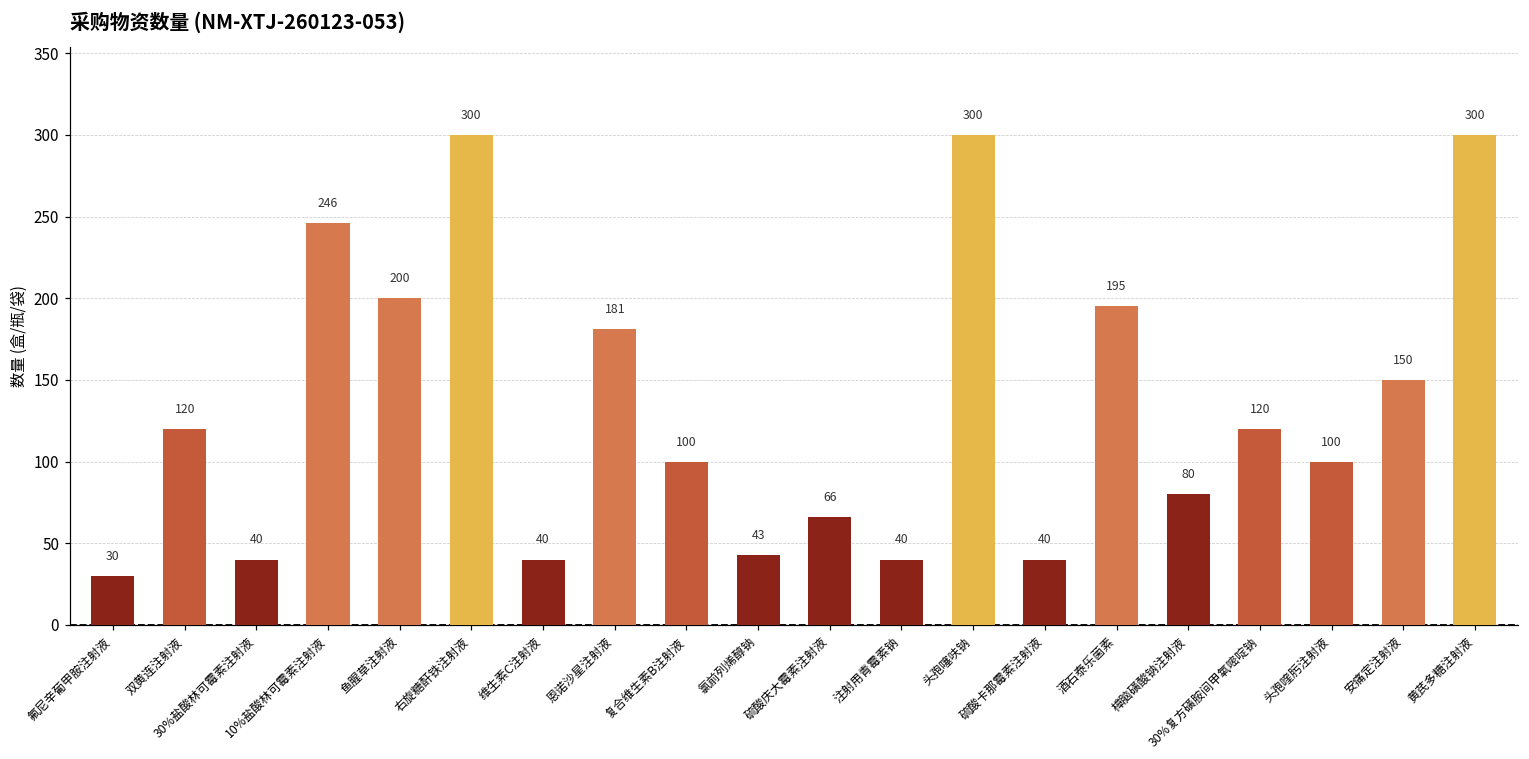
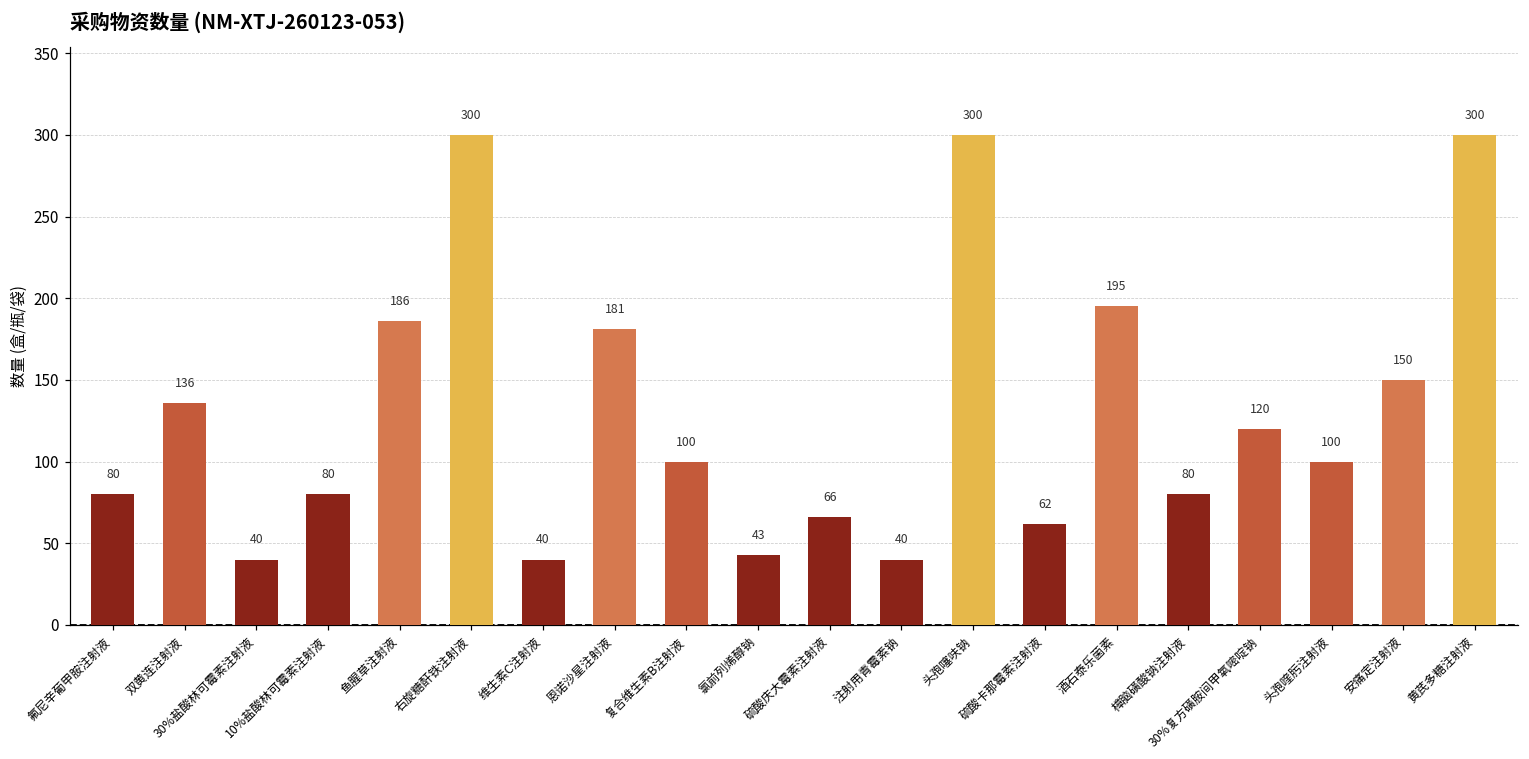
  {
-   "氟尼辛葡甲胺注射液": 30,
-   "双黄连注射液": 120,
+   "氟尼辛葡甲胺注射液": 80,
+   "双黄连注射液": 136,
    "30%盐酸林可霉素注射液": 40,
-   "10%盐酸林可霉素注射液": 246,
-   "鱼腥草注射液": 200,
+   "10%盐酸林可霉素注射液": 80,
+   "鱼腥草注射液": 186,
    "右旋糖酐铁注射液": 300,
    "维生素C注射液": 40,
    "恩诺沙星注射液": 181,
    "复合维生素B注射液": 100,
    "氯前列烯醇钠": 43,
    "硫酸庆大霉素注射液": 66,
    "注射用青霉素钠": 40,
    "头孢噻呋钠": 300,
-   "硫酸卡那霉素注射液": 40,
+   "硫酸卡那霉素注射液": 62,
    "酒石泰乐菌素": 195,
    "樟脑磺酸钠注射液": 80,
    "30%复方磺胺间甲氧嘧啶钠": 120,
    "头孢喹肟注射液": 100,
    "安痛定注射液": 150,
    "黄芪多糖注射液": 300
  }
